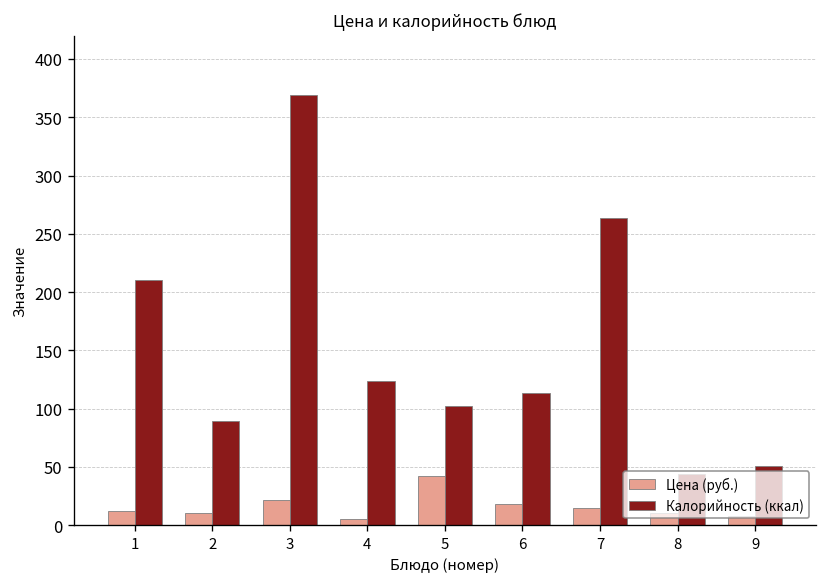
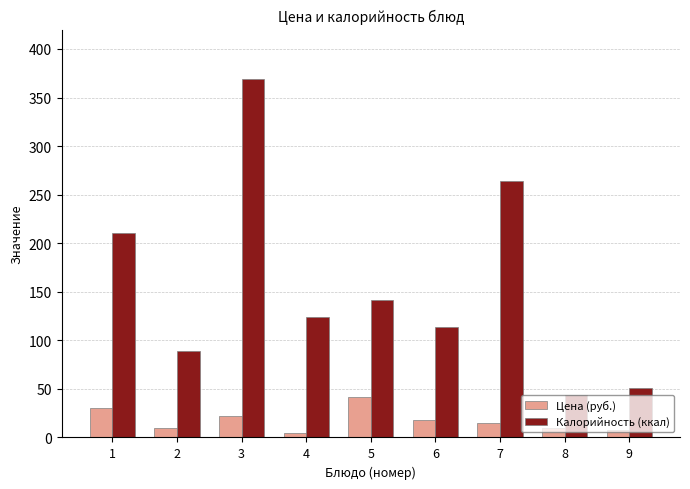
  {
    "Цена (руб.)": {
-     "1": 10,
+     "1": 30,
      "2": 10,
      "3": 20,
      "4": 10,
      "5": 40,
      "6": 20,
      "7": 20
    },
    "Калорийность (ккал)": {
      "1": 210,
      "2": 90,
      "3": 370,
      "4": 120,
-     "5": 100,
+     "5": 140,
      "6": 110,
      "7": 260,
      "8": 40,
      "9": 50
    }
  }
